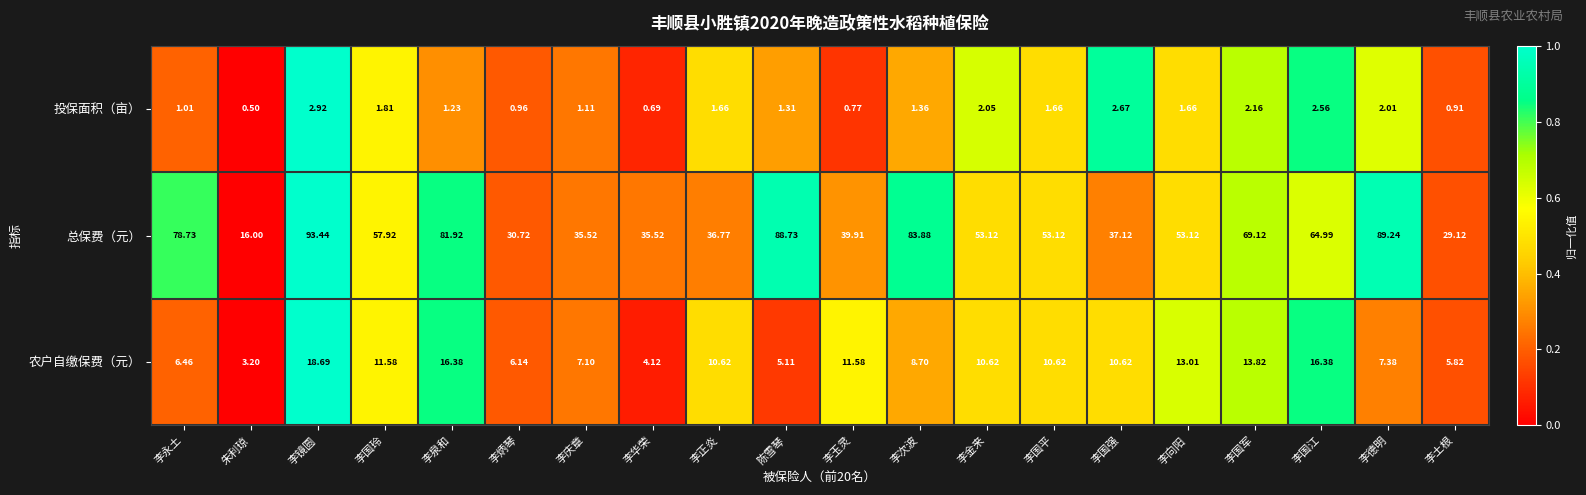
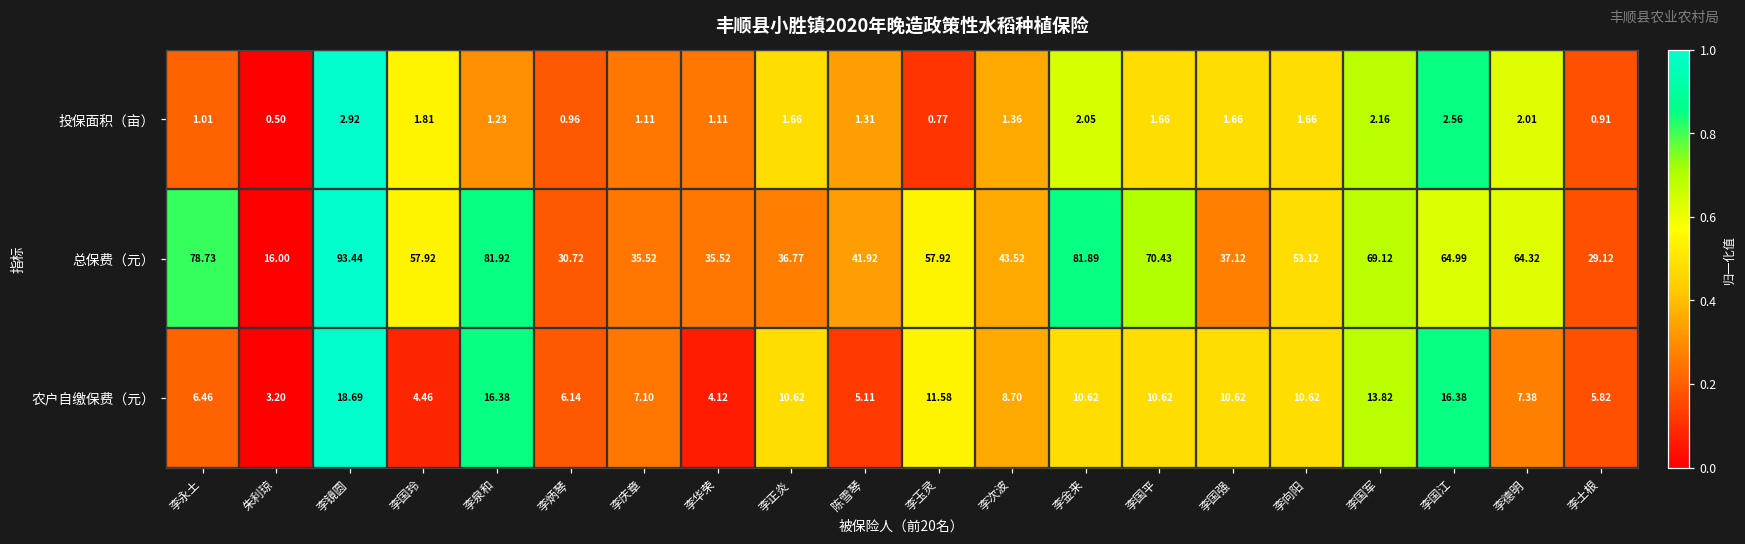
  {
    "投保面积（亩）": {
      "李永土": 1.01,
      "朱利琼": 0.50,
      "李镜圆": 2.92,
      "李国玲": 1.81,
      "李泉和": 1.23,
      "李炳琴": 0.96,
      "李庆章": 1.11,
-     "李华荣": 0.69,
+     "李华荣": 1.11,
      "李正炎": 1.66,
      "陈雪琴": 1.31,
      "李玉灵": 0.77,
      "李次波": 1.36,
      "李金来": 2.05,
      "李国平": 1.66,
-     "李国强": 2.67,
+     "李国强": 1.66,
      "李向阳": 1.66,
      "李国军": 2.16,
      "李国江": 2.56,
      "李德明": 2.01,
      "李土根": 0.91
    },
    "总保费（元）": {
      "李永土": 78.73,
      "朱利琼": 16.00,
      "李镜圆": 93.44,
      "李国玲": 57.92,
      "李泉和": 81.92,
      "李炳琴": 30.72,
      "李庆章": 35.52,
      "李华荣": 35.52,
      "李正炎": 36.77,
-     "陈雪琴": 88.73,
-     "李玉灵": 39.91,
-     "李次波": 83.88,
-     "李金来": 53.12,
-     "李国平": 53.12,
+     "陈雪琴": 41.92,
+     "李玉灵": 57.92,
+     "李次波": 43.52,
+     "李金来": 81.89,
+     "李国平": 70.43,
      "李国强": 37.12,
      "李向阳": 53.12,
      "李国军": 69.12,
      "李国江": 64.99,
-     "李德明": 89.24,
+     "李德明": 64.32,
      "李土根": 29.12
    },
    "农户自缴保费（元）": {
      "李永土": 6.46,
      "朱利琼": 3.20,
      "李镜圆": 18.69,
-     "李国玲": 11.58,
+     "李国玲": 4.46,
      "李泉和": 16.38,
      "李炳琴": 6.14,
      "李庆章": 7.10,
      "李华荣": 4.12,
      "李正炎": 10.62,
      "陈雪琴": 5.11,
      "李玉灵": 11.58,
      "李次波": 8.70,
      "李金来": 10.62,
      "李国平": 10.62,
      "李国强": 10.62,
-     "李向阳": 13.01,
+     "李向阳": 10.62,
      "李国军": 13.82,
      "李国江": 16.38,
      "李德明": 7.38,
      "李土根": 5.82
    }
  }
